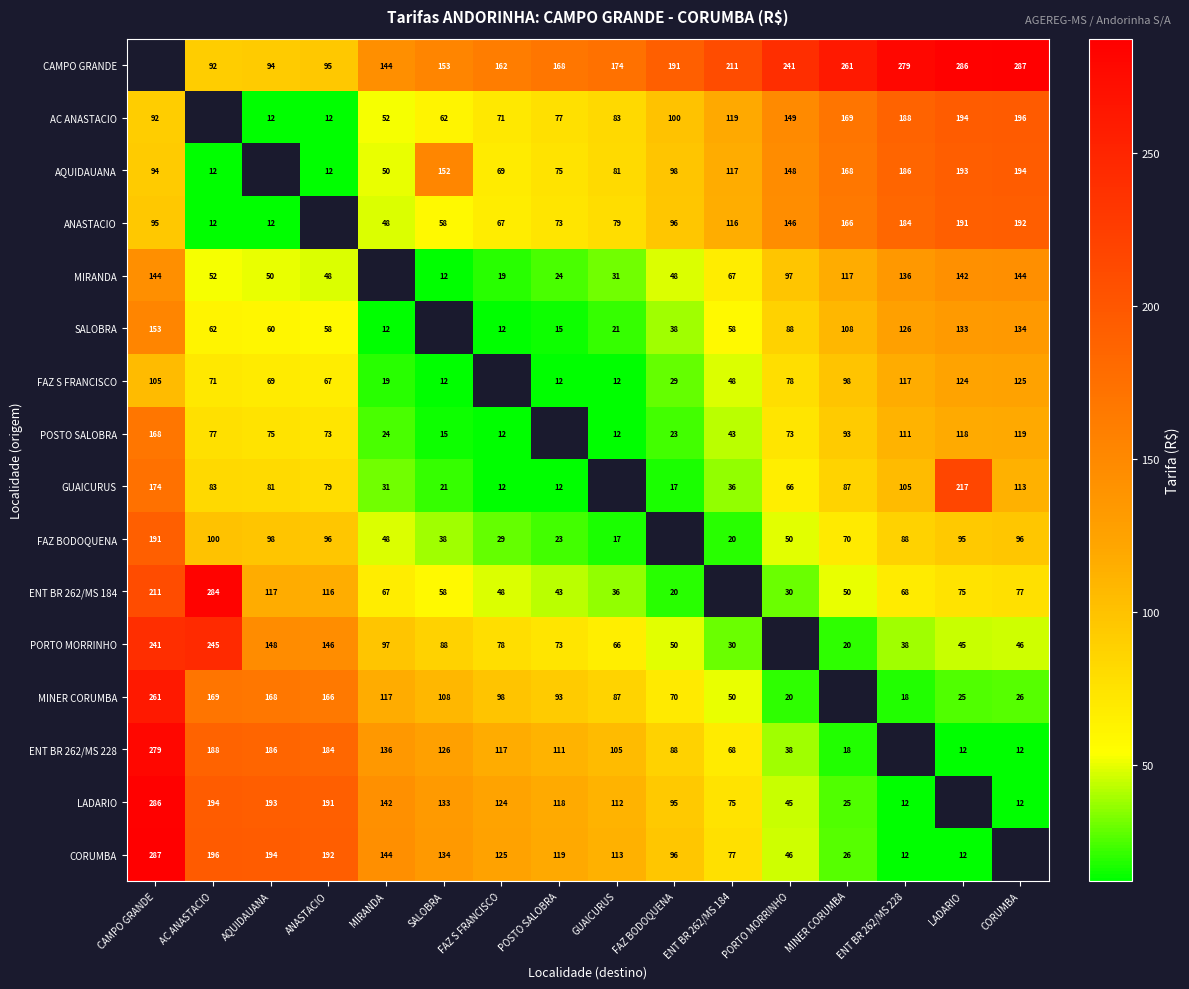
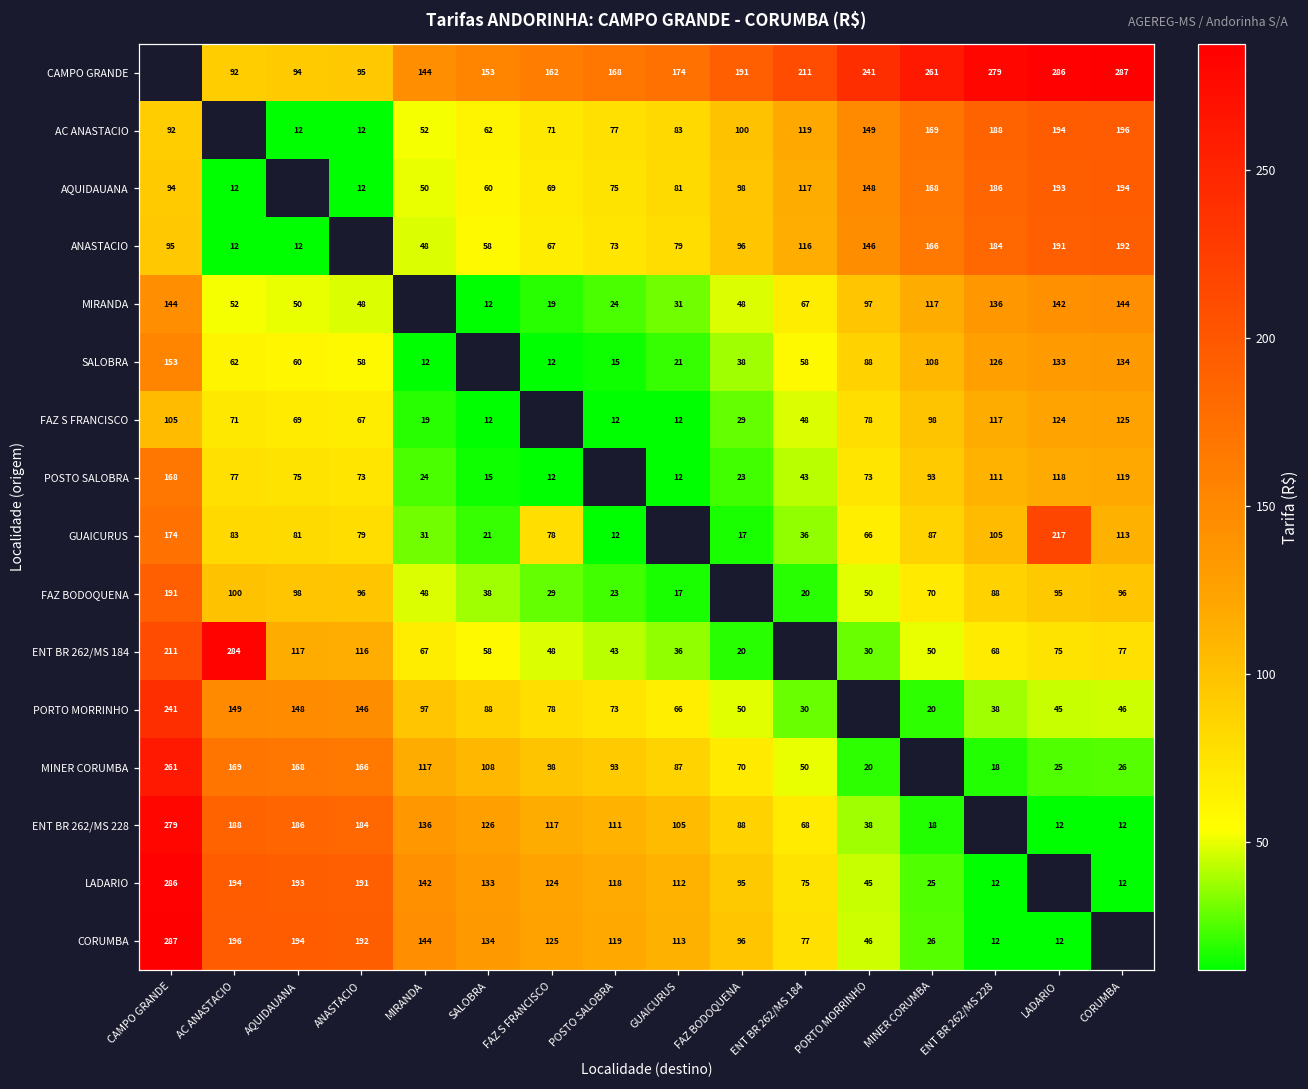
  {
    "AQUIDAUANA": {
      "CAMPO GRANDE": 94,
      "AC ANASTACIO": 12,
      "ANASTACIO": 12,
      "MIRANDA": 50,
-     "SALOBRA": 152,
+     "SALOBRA": 60,
      "FAZ S FRANCISCO": 69,
      "POSTO SALOBRA": 75,
      "GUAICURUS": 81,
      "FAZ BODOQUENA": 98,
      "ENT BR 262/MS 184": 117,
      "PORTO MORRINHO": 148,
      "MINER CORUMBA": 168,
      "ENT BR 262/MS 228": 186,
      "LADARIO": 193,
      "CORUMBA": 194
    },
    "GUAICURUS": {
      "CAMPO GRANDE": 174,
      "AC ANASTACIO": 83,
      "AQUIDAUANA": 81,
      "ANASTACIO": 79,
      "MIRANDA": 31,
      "SALOBRA": 21,
-     "FAZ S FRANCISCO": 12,
+     "FAZ S FRANCISCO": 78,
      "POSTO SALOBRA": 12,
      "FAZ BODOQUENA": 17,
      "ENT BR 262/MS 184": 36,
      "PORTO MORRINHO": 66,
      "MINER CORUMBA": 87,
      "ENT BR 262/MS 228": 105,
      "LADARIO": 217,
      "CORUMBA": 113
    },
    "PORTO MORRINHO": {
      "CAMPO GRANDE": 241,
-     "AC ANASTACIO": 245,
+     "AC ANASTACIO": 149,
      "AQUIDAUANA": 148,
      "ANASTACIO": 146,
      "MIRANDA": 97,
      "SALOBRA": 88,
      "FAZ S FRANCISCO": 78,
      "POSTO SALOBRA": 73,
      "GUAICURUS": 66,
      "FAZ BODOQUENA": 50,
      "ENT BR 262/MS 184": 30,
      "MINER CORUMBA": 20,
      "ENT BR 262/MS 228": 38,
      "LADARIO": 45,
      "CORUMBA": 46
    }
  }
